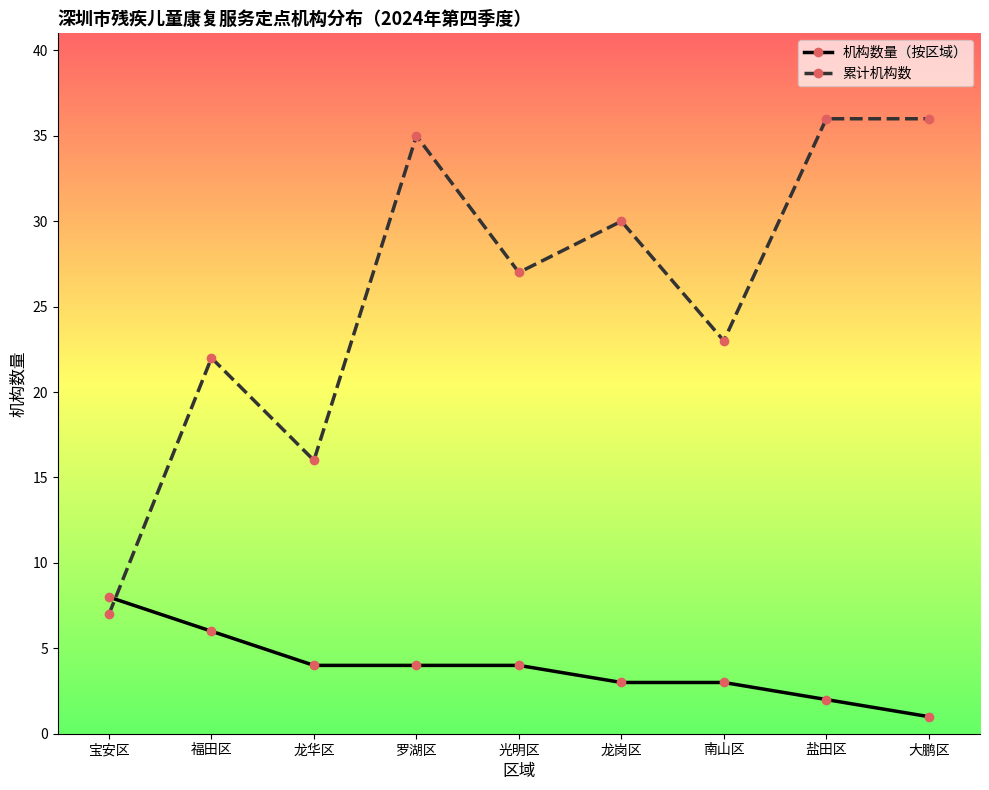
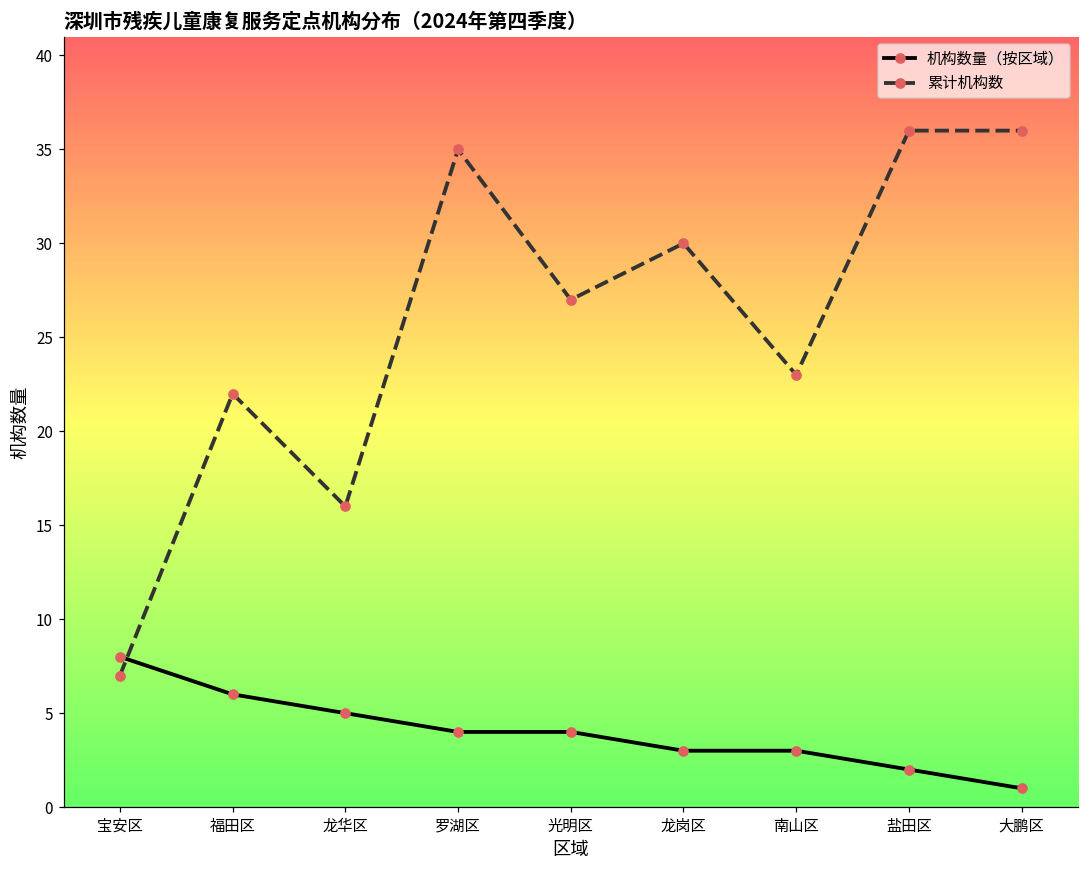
  {
    "机构数量（按区域）": {
      "宝安区": 8,
      "福田区": 6,
-     "龙华区": 4,
+     "龙华区": 5,
      "罗湖区": 4,
      "光明区": 4,
      "龙岗区": 3,
      "南山区": 3,
      "盐田区": 2,
      "大鹏区": 1
    },
    "累计机构数": {
      "宝安区": 7,
      "福田区": 22,
      "龙华区": 16,
      "罗湖区": 35,
      "光明区": 27,
      "龙岗区": 30,
      "南山区": 23,
      "盐田区": 36,
      "大鹏区": 36
    }
  }
